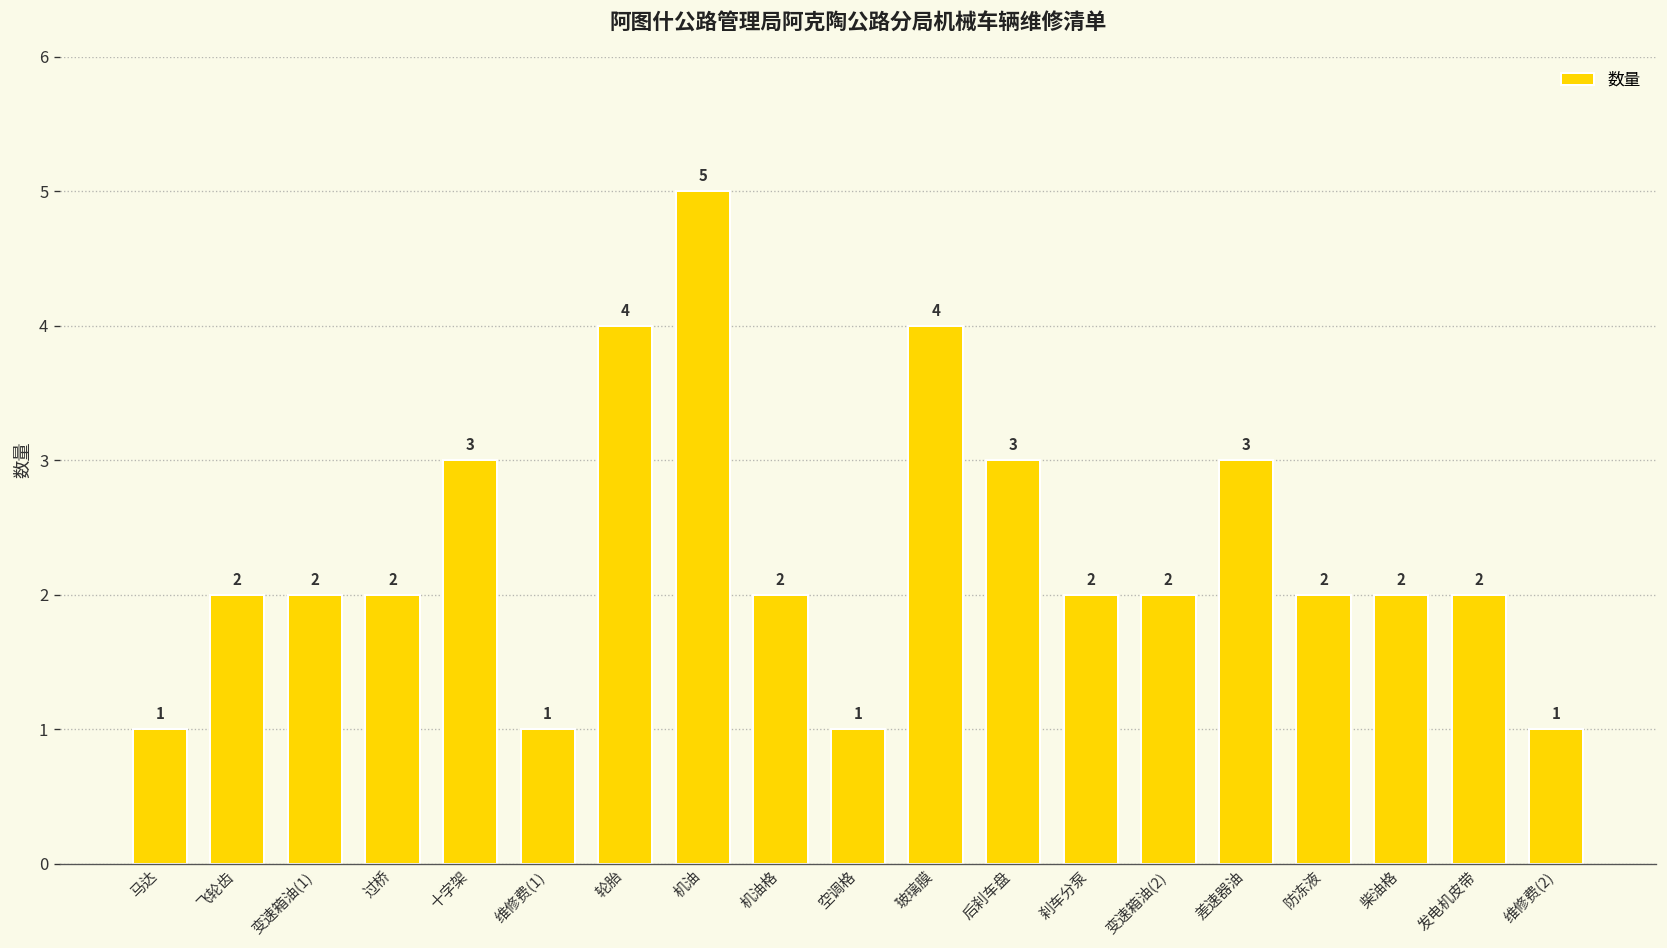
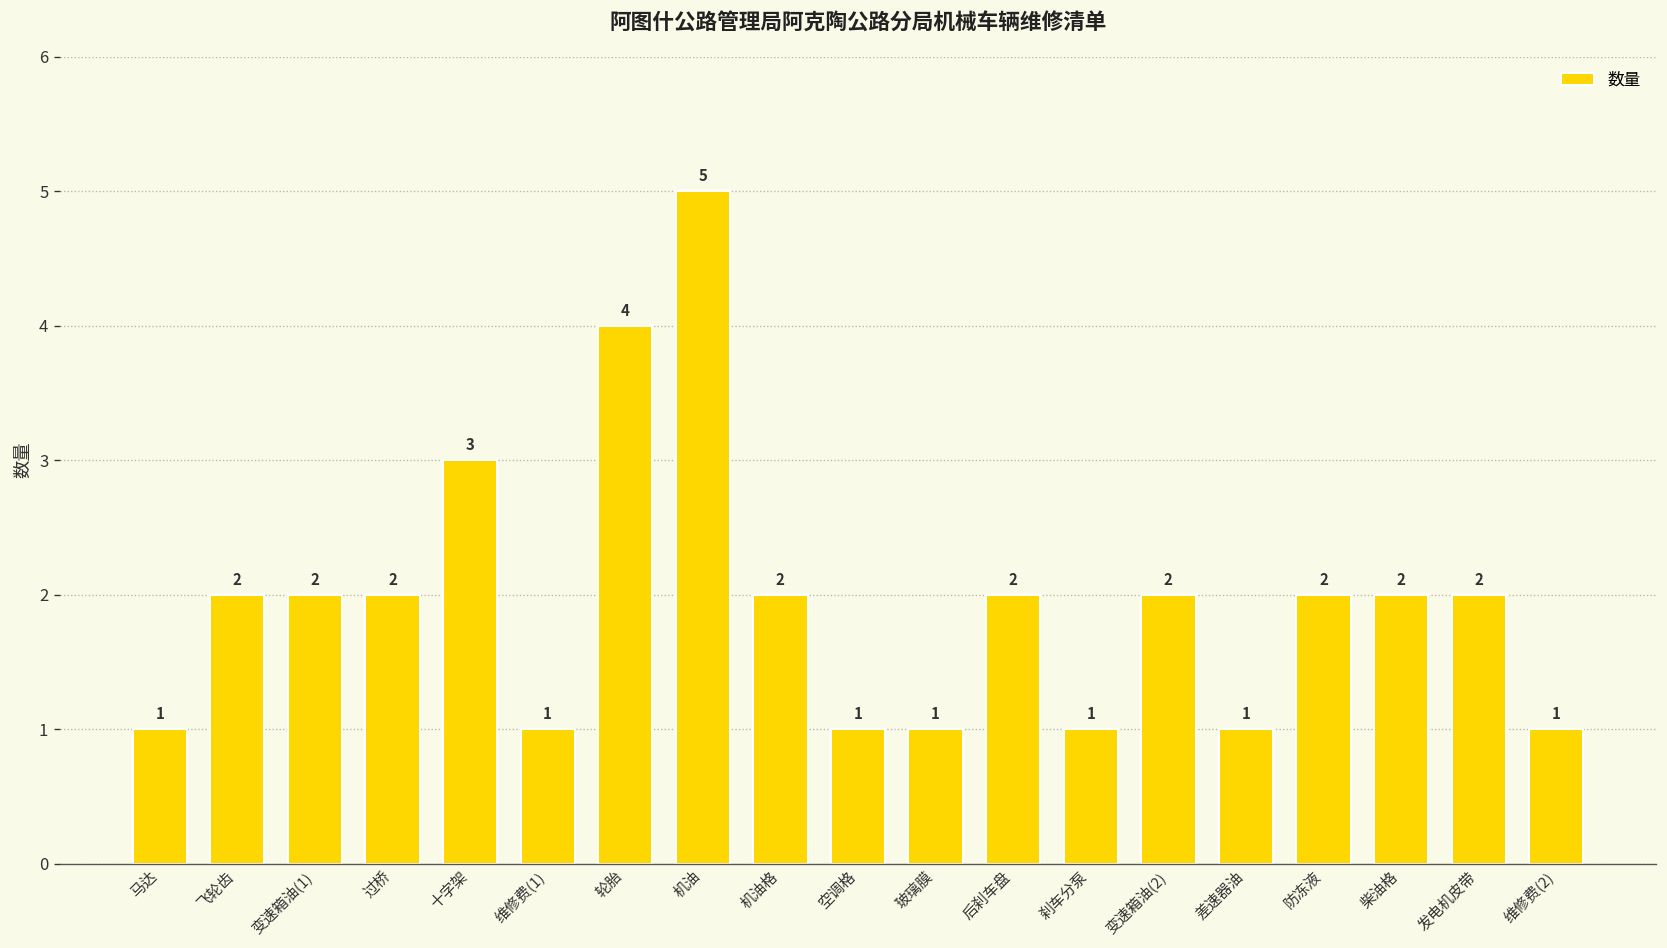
  {
    "马达": 1,
    "飞轮齿": 2,
    "变速箱油(1)": 2,
    "过桥": 2,
    "十字架": 3,
    "维修费(1)": 1,
    "轮胎": 4,
    "机油": 5,
    "机油格": 2,
    "空调格": 1,
-   "玻璃膜": 4,
-   "后刹车盘": 3,
-   "刹车分泵": 2,
+   "玻璃膜": 1,
+   "后刹车盘": 2,
+   "刹车分泵": 1,
    "变速箱油(2)": 2,
-   "差速器油": 3,
+   "差速器油": 1,
    "防冻液": 2,
    "柴油格": 2,
    "发电机皮带": 2,
    "维修费(2)": 1
  }
